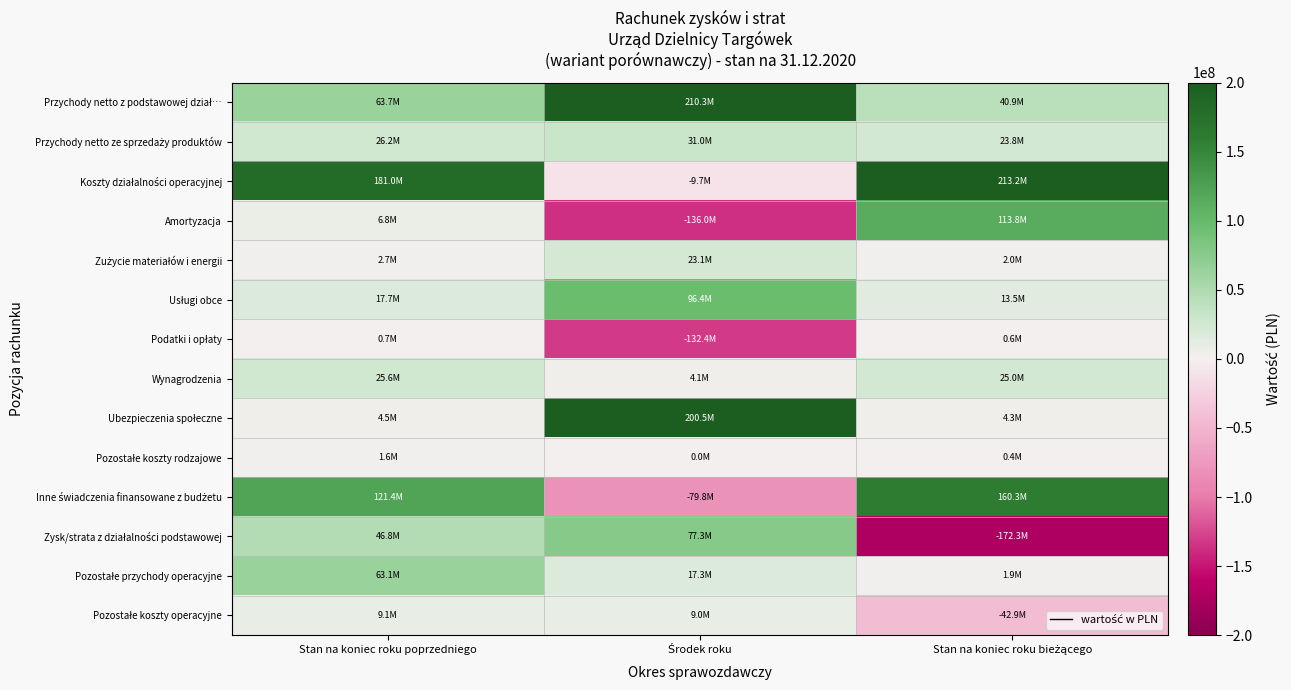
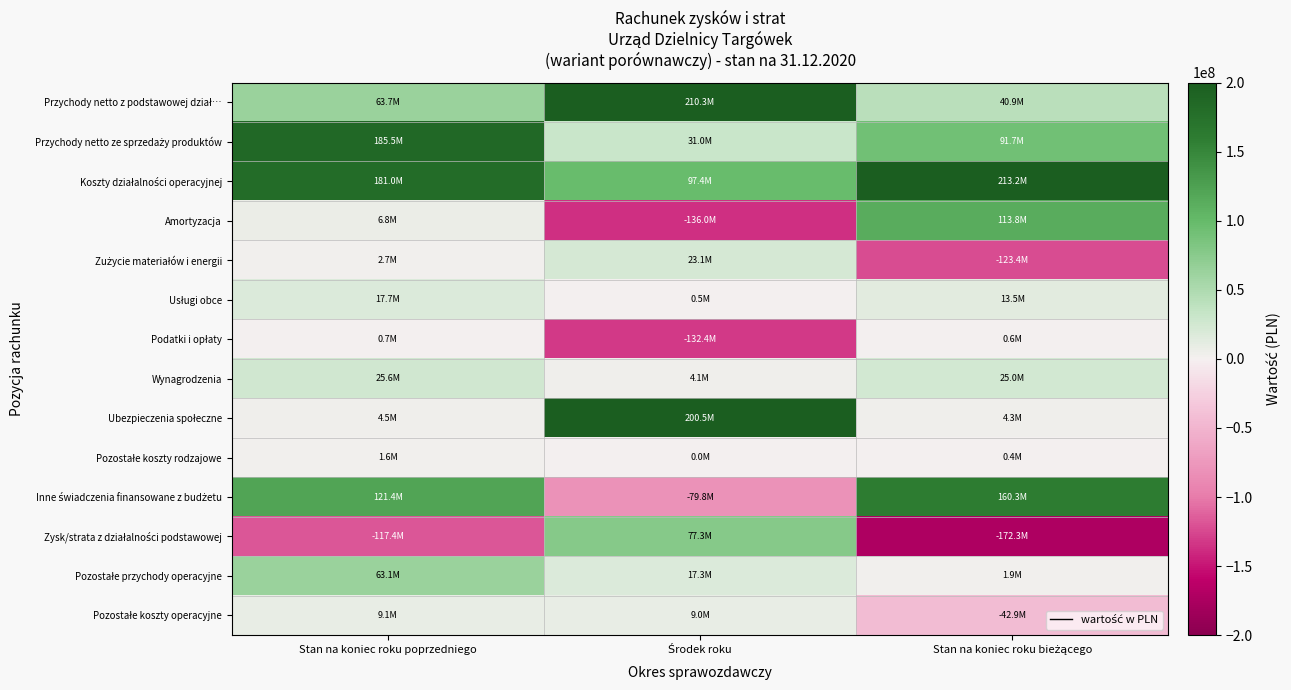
  {
    "Przychody netto z podstawowej dział…": {
      "Stan na koniec roku poprzedniego": "63.7M",
      "Środek roku": "210.3M",
      "Stan na koniec roku bieżącego": "40.9M"
    },
    "Przychody netto ze sprzedaży produktów": {
-     "Stan na koniec roku poprzedniego": "26.2M",
+     "Stan na koniec roku poprzedniego": "185.5M",
      "Środek roku": "31.0M",
-     "Stan na koniec roku bieżącego": "23.8M"
+     "Stan na koniec roku bieżącego": "91.7M"
    },
    "Koszty działalności operacyjnej": {
      "Stan na koniec roku poprzedniego": "181.0M",
-     "Środek roku": "-9.7M",
+     "Środek roku": "97.4M",
      "Stan na koniec roku bieżącego": "213.2M"
    },
    "Amortyzacja": {
      "Stan na koniec roku poprzedniego": "6.8M",
      "Środek roku": "-136.0M",
      "Stan na koniec roku bieżącego": "113.8M"
    },
    "Zużycie materiałów i energii": {
      "Stan na koniec roku poprzedniego": "2.7M",
      "Środek roku": "23.1M",
-     "Stan na koniec roku bieżącego": "2.0M"
+     "Stan na koniec roku bieżącego": "-123.4M"
    },
    "Usługi obce": {
      "Stan na koniec roku poprzedniego": "17.7M",
-     "Środek roku": "96.4M",
+     "Środek roku": "0.5M",
      "Stan na koniec roku bieżącego": "13.5M"
    },
    "Podatki i opłaty": {
      "Stan na koniec roku poprzedniego": "0.7M",
      "Środek roku": "-132.4M",
      "Stan na koniec roku bieżącego": "0.6M"
    },
    "Wynagrodzenia": {
      "Stan na koniec roku poprzedniego": "25.6M",
      "Środek roku": "4.1M",
      "Stan na koniec roku bieżącego": "25.0M"
    },
    "Ubezpieczenia społeczne": {
      "Stan na koniec roku poprzedniego": "4.5M",
      "Środek roku": "200.5M",
      "Stan na koniec roku bieżącego": "4.3M"
    },
    "Pozostałe koszty rodzajowe": {
      "Stan na koniec roku poprzedniego": "1.6M",
      "Środek roku": "0.0M",
      "Stan na koniec roku bieżącego": "0.4M"
    },
    "Inne świadczenia finansowane z budżetu": {
      "Stan na koniec roku poprzedniego": "121.4M",
      "Środek roku": "-79.8M",
      "Stan na koniec roku bieżącego": "160.3M"
    },
    "Zysk/strata z działalności podstawowej": {
-     "Stan na koniec roku poprzedniego": "46.8M",
+     "Stan na koniec roku poprzedniego": "-117.4M",
      "Środek roku": "77.3M",
      "Stan na koniec roku bieżącego": "-172.3M"
    },
    "Pozostałe przychody operacyjne": {
      "Stan na koniec roku poprzedniego": "63.1M",
      "Środek roku": "17.3M",
      "Stan na koniec roku bieżącego": "1.9M"
    },
    "Pozostałe koszty operacyjne": {
      "Stan na koniec roku poprzedniego": "9.1M",
      "Środek roku": "9.0M",
      "Stan na koniec roku bieżącego": "-42.9M"
    }
  }
